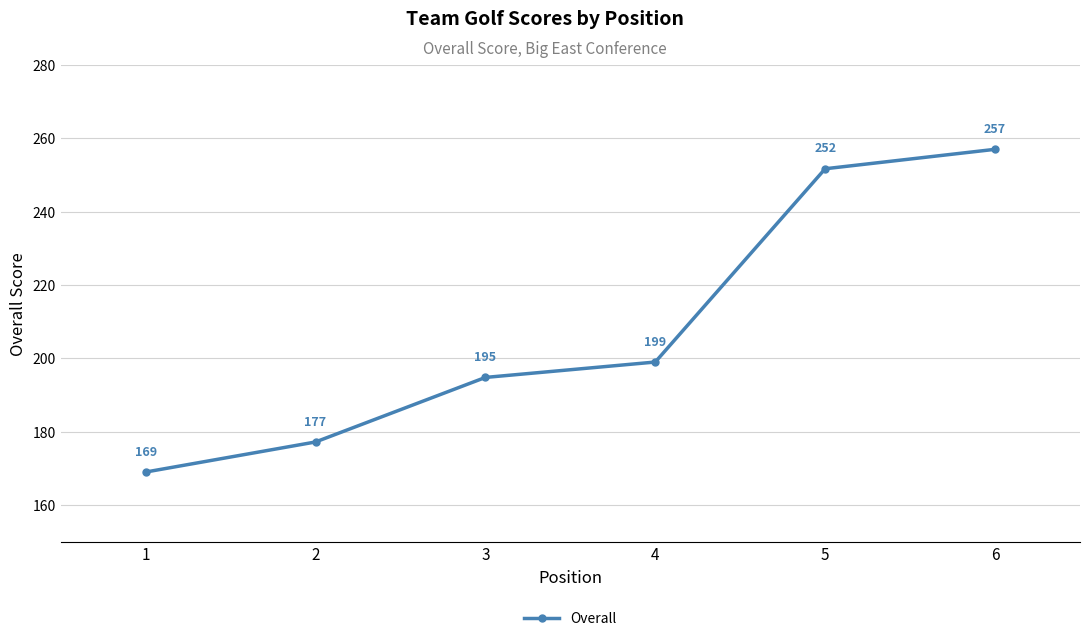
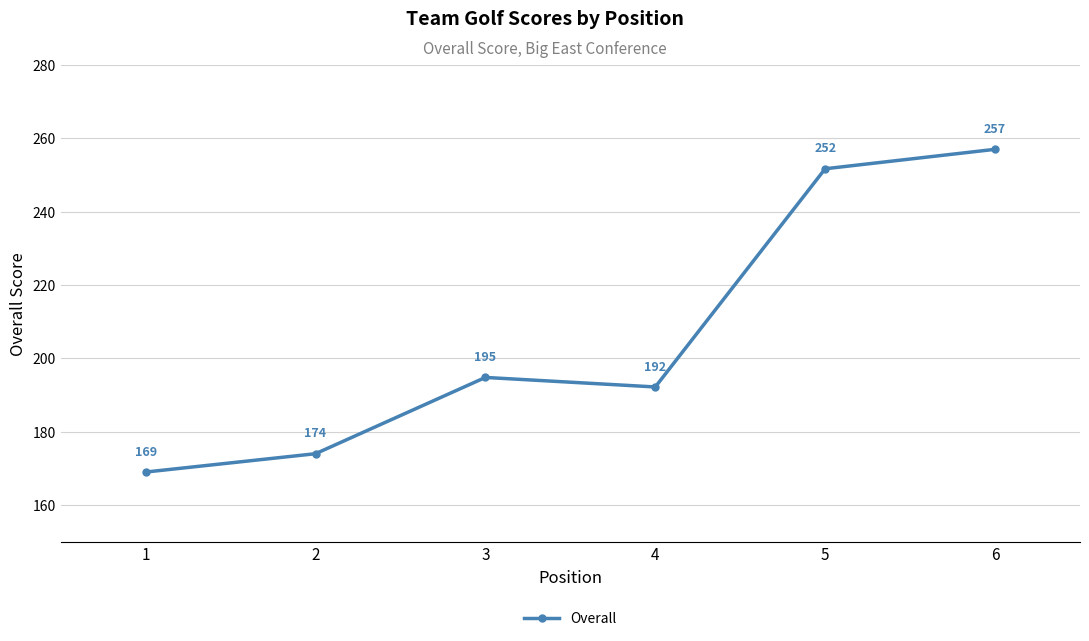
  {
    "1": 169,
-   "2": 177,
+   "2": 174,
    "3": 195,
-   "4": 199,
+   "4": 192,
    "5": 252,
    "6": 257
  }
